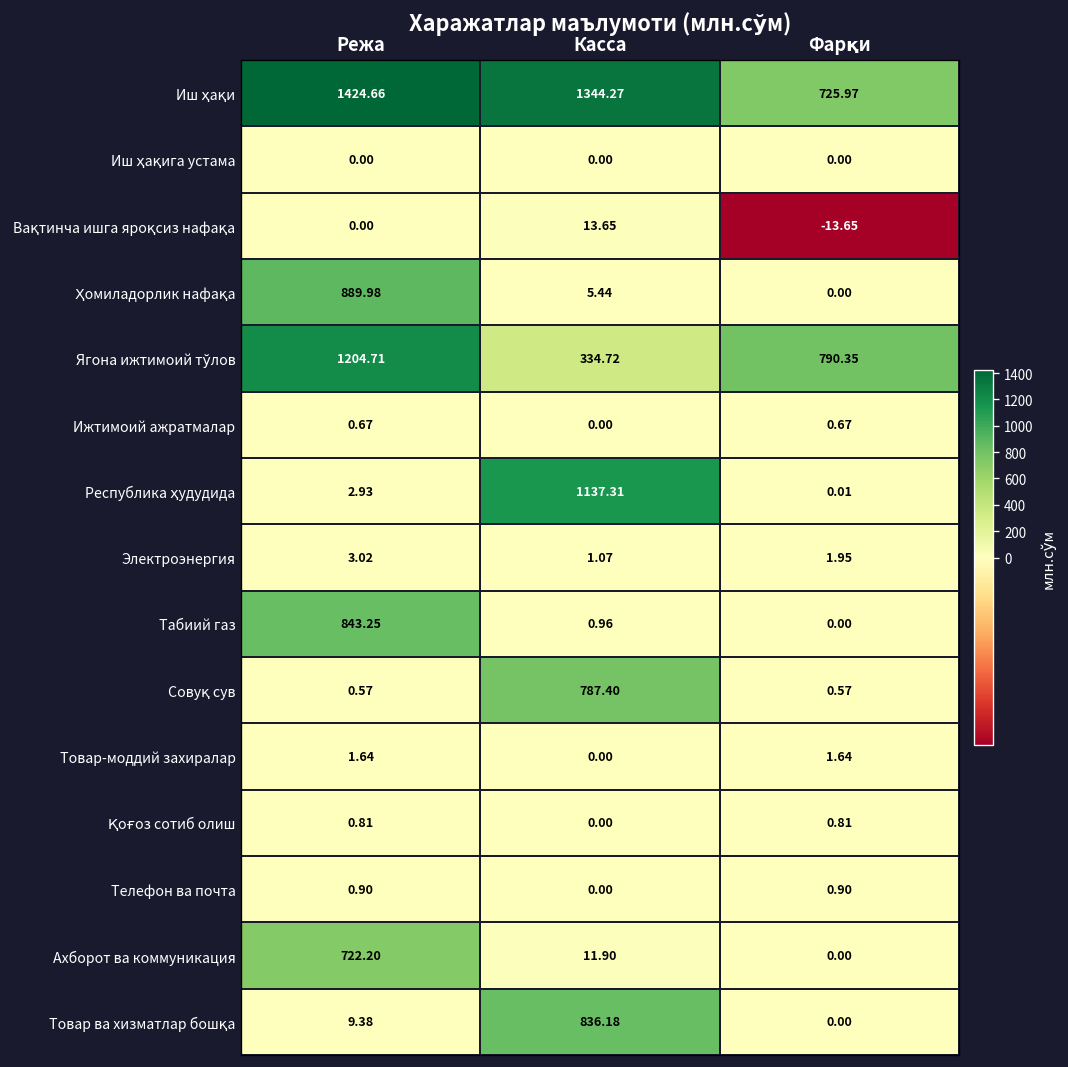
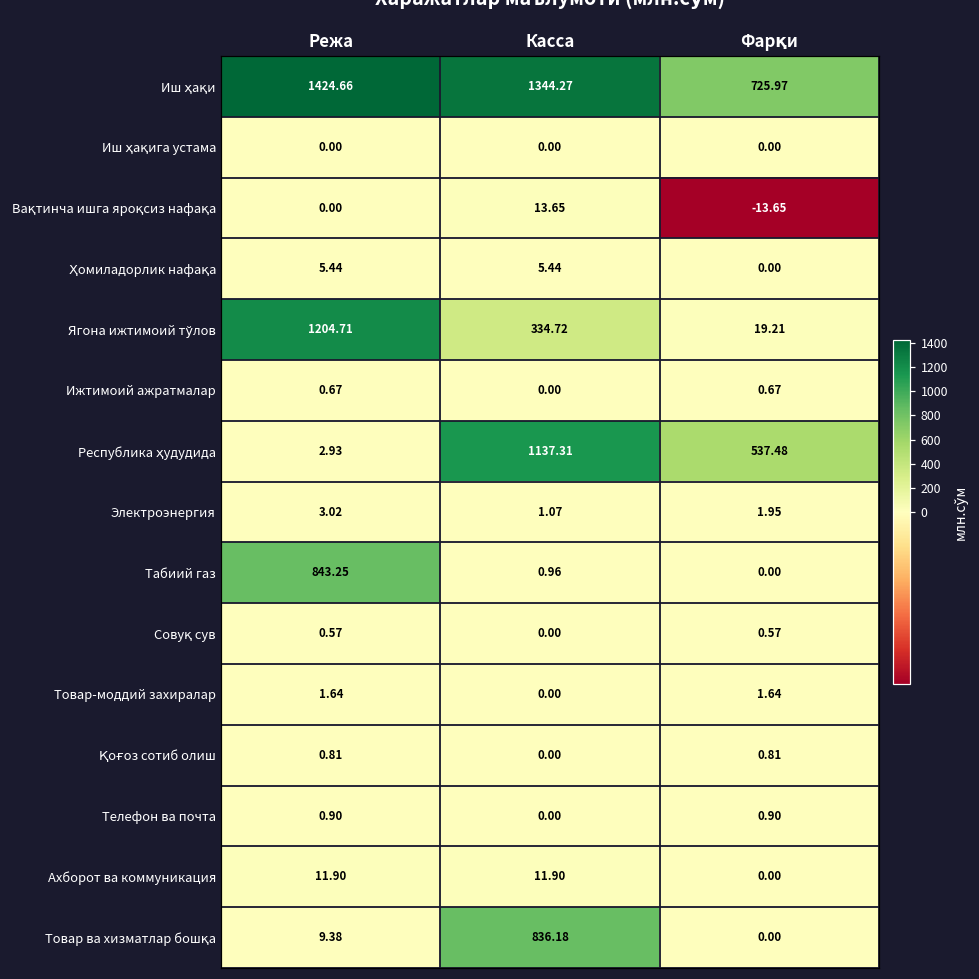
  {
    "Иш ҳақи": {
      "Режа": 1424.66,
      "Касса": 1344.27,
      "Фарқи": 725.97
    },
    "Иш ҳақига устама": {
      "Режа": 0.00,
      "Касса": 0.00,
      "Фарқи": 0.00
    },
    "Вақтинча ишга яроқсиз нафақа": {
      "Режа": 0.00,
      "Касса": 13.65,
      "Фарқи": -13.65
    },
    "Ҳомиладорлик нафақа": {
-     "Режа": 889.98,
+     "Режа": 5.44,
      "Касса": 5.44,
      "Фарқи": 0.00
    },
    "Ягона ижтимоий тўлов": {
      "Режа": 1204.71,
      "Касса": 334.72,
-     "Фарқи": 790.35
+     "Фарқи": 19.21
    },
    "Ижтимоий ажратмалар": {
      "Режа": 0.67,
      "Касса": 0.00,
      "Фарқи": 0.67
    },
    "Республика ҳудудида": {
      "Режа": 2.93,
      "Касса": 1137.31,
-     "Фарқи": 0.01
+     "Фарқи": 537.48
    },
    "Электроэнергия": {
      "Режа": 3.02,
      "Касса": 1.07,
      "Фарқи": 1.95
    },
    "Табиий газ": {
      "Режа": 843.25,
      "Касса": 0.96,
      "Фарқи": 0.00
    },
    "Совуқ сув": {
      "Режа": 0.57,
-     "Касса": 787.40,
+     "Касса": 0.00,
      "Фарқи": 0.57
    },
    "Товар-моддий захиралар": {
      "Режа": 1.64,
      "Касса": 0.00,
      "Фарқи": 1.64
    },
    "Қоғоз сотиб олиш": {
      "Режа": 0.81,
      "Касса": 0.00,
      "Фарқи": 0.81
    },
    "Телефон ва почта": {
      "Режа": 0.90,
      "Касса": 0.00,
      "Фарқи": 0.90
    },
    "Ахборот ва коммуникация": {
-     "Режа": 722.20,
+     "Режа": 11.90,
      "Касса": 11.90,
      "Фарқи": 0.00
    },
    "Товар ва хизматлар бошқа": {
      "Режа": 9.38,
      "Касса": 836.18,
      "Фарқи": 0.00
    }
  }
